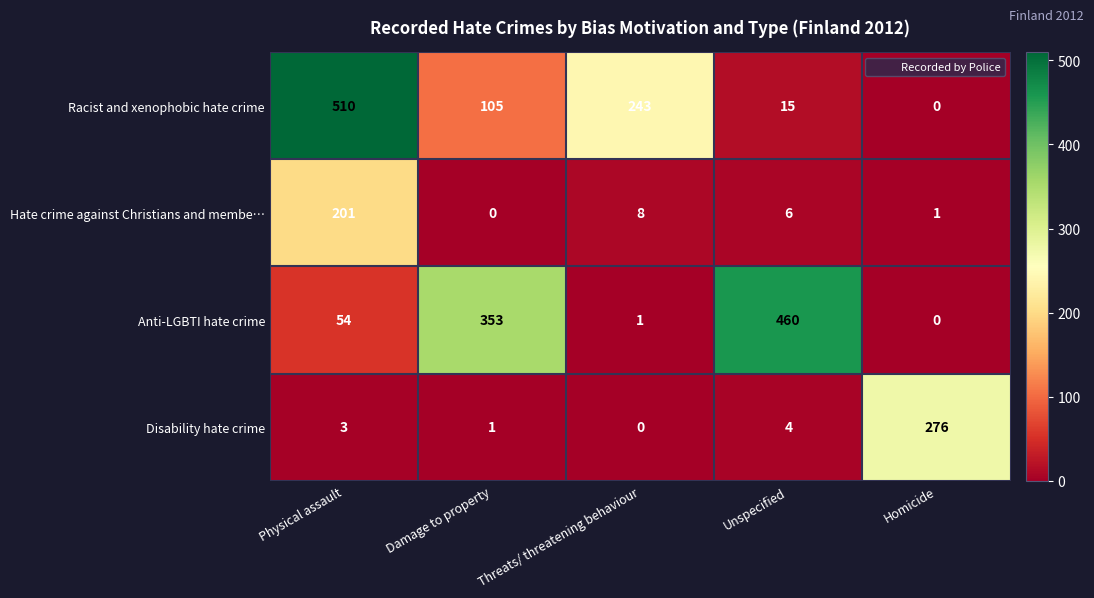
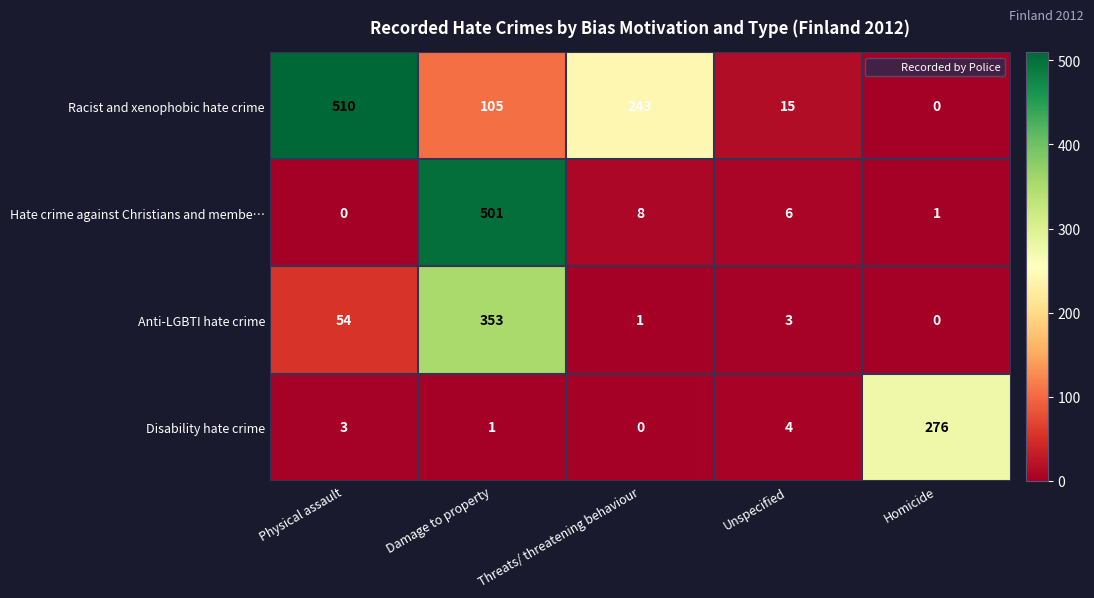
  {
    "Racist and xenophobic hate crime": {
      "Physical assault": 510,
      "Damage to property": 105,
      "Threats/ threatening behaviour": 243,
      "Unspecified": 15,
      "Homicide": 0
    },
    "Hate crime against Christians and membe…": {
-     "Physical assault": 201,
-     "Damage to property": 0,
+     "Physical assault": 0,
+     "Damage to property": 501,
      "Threats/ threatening behaviour": 8,
      "Unspecified": 6,
      "Homicide": 1
    },
    "Anti-LGBTI hate crime": {
      "Physical assault": 54,
      "Damage to property": 353,
      "Threats/ threatening behaviour": 1,
-     "Unspecified": 460,
+     "Unspecified": 3,
      "Homicide": 0
    },
    "Disability hate crime": {
      "Physical assault": 3,
      "Damage to property": 1,
      "Threats/ threatening behaviour": 0,
      "Unspecified": 4,
      "Homicide": 276
    }
  }
